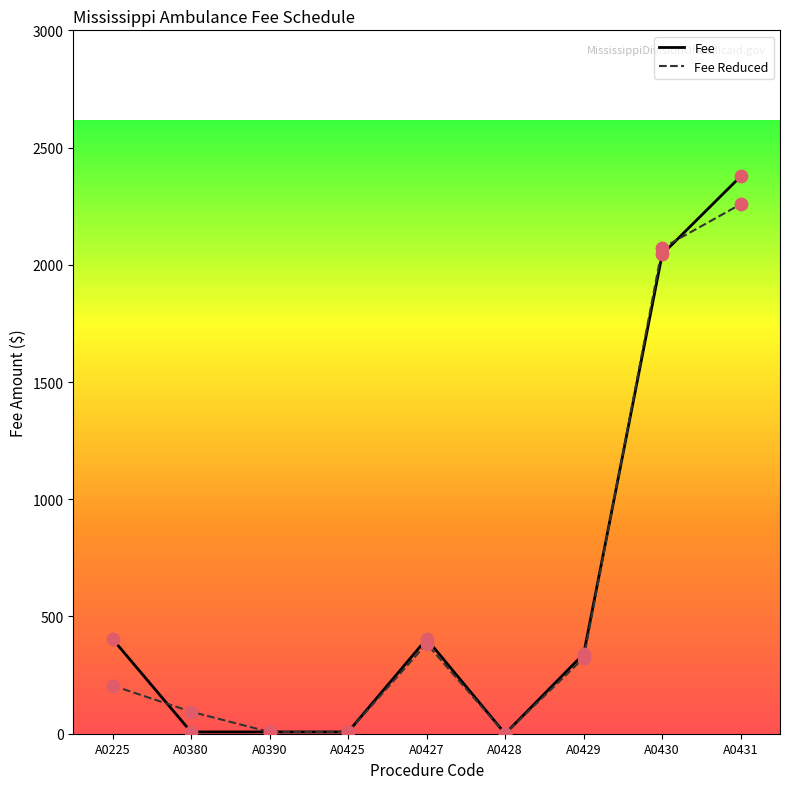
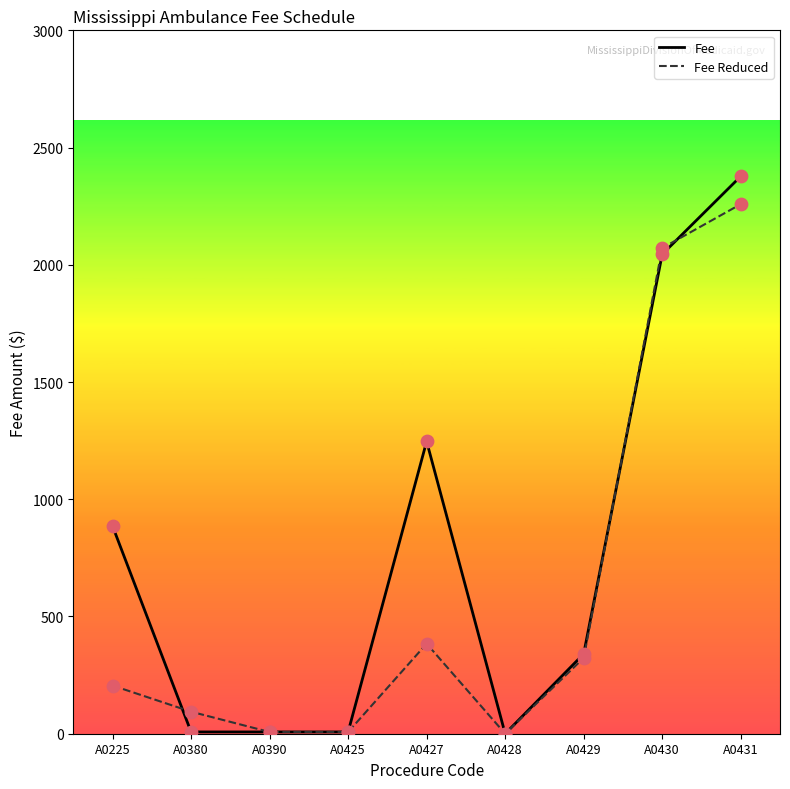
  {
    "Fee": {
-     "A0225": 400,
+     "A0225": 890,
      "A0380": 10,
-     "A0427": 400,
+     "A0427": 1250,
      "A0429": 340,
      "A0430": 2040,
      "A0431": 2380
    },
    "Fee Reduced": {
      "A0225": 210,
      "A0380": 90,
      "A0427": 380,
      "A0429": 320,
      "A0430": 2070,
      "A0431": 2260
    }
  }
